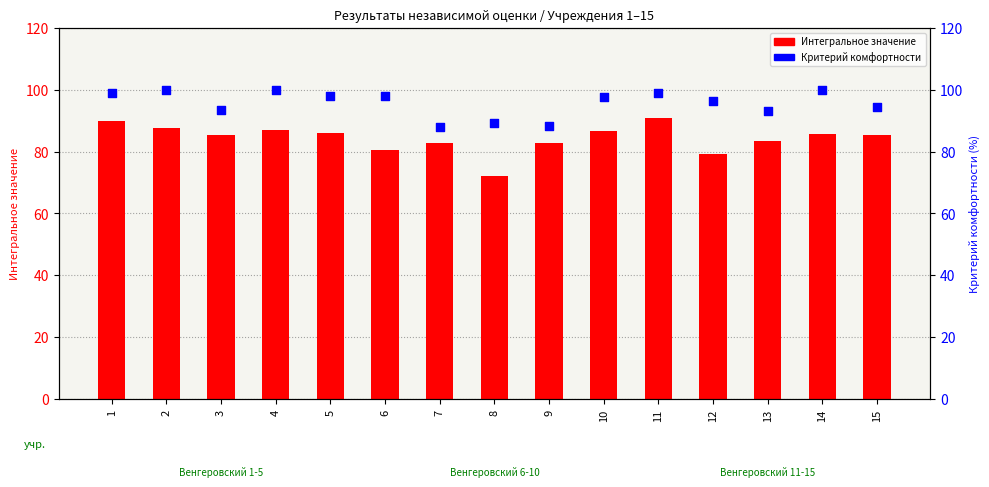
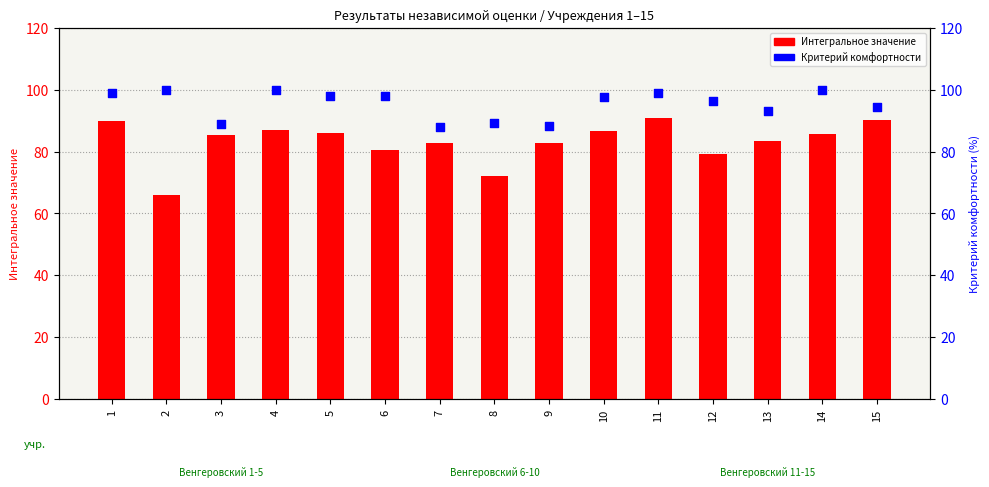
  {
    "Интегральное значение": {
      "1": 90,
-     "2": 88,
+     "2": 66,
      "3": 85,
      "4": 87,
      "5": 86,
      "6": 81,
      "7": 83,
      "8": 72,
      "9": 83,
      "10": 87,
      "11": 91,
      "12": 79,
      "13": 83,
      "14": 86,
-     "15": 85
+     "15": 90
    },
    "Критерий комфортности": {
-     "3": 94
+     "3": 89
    }
  }
